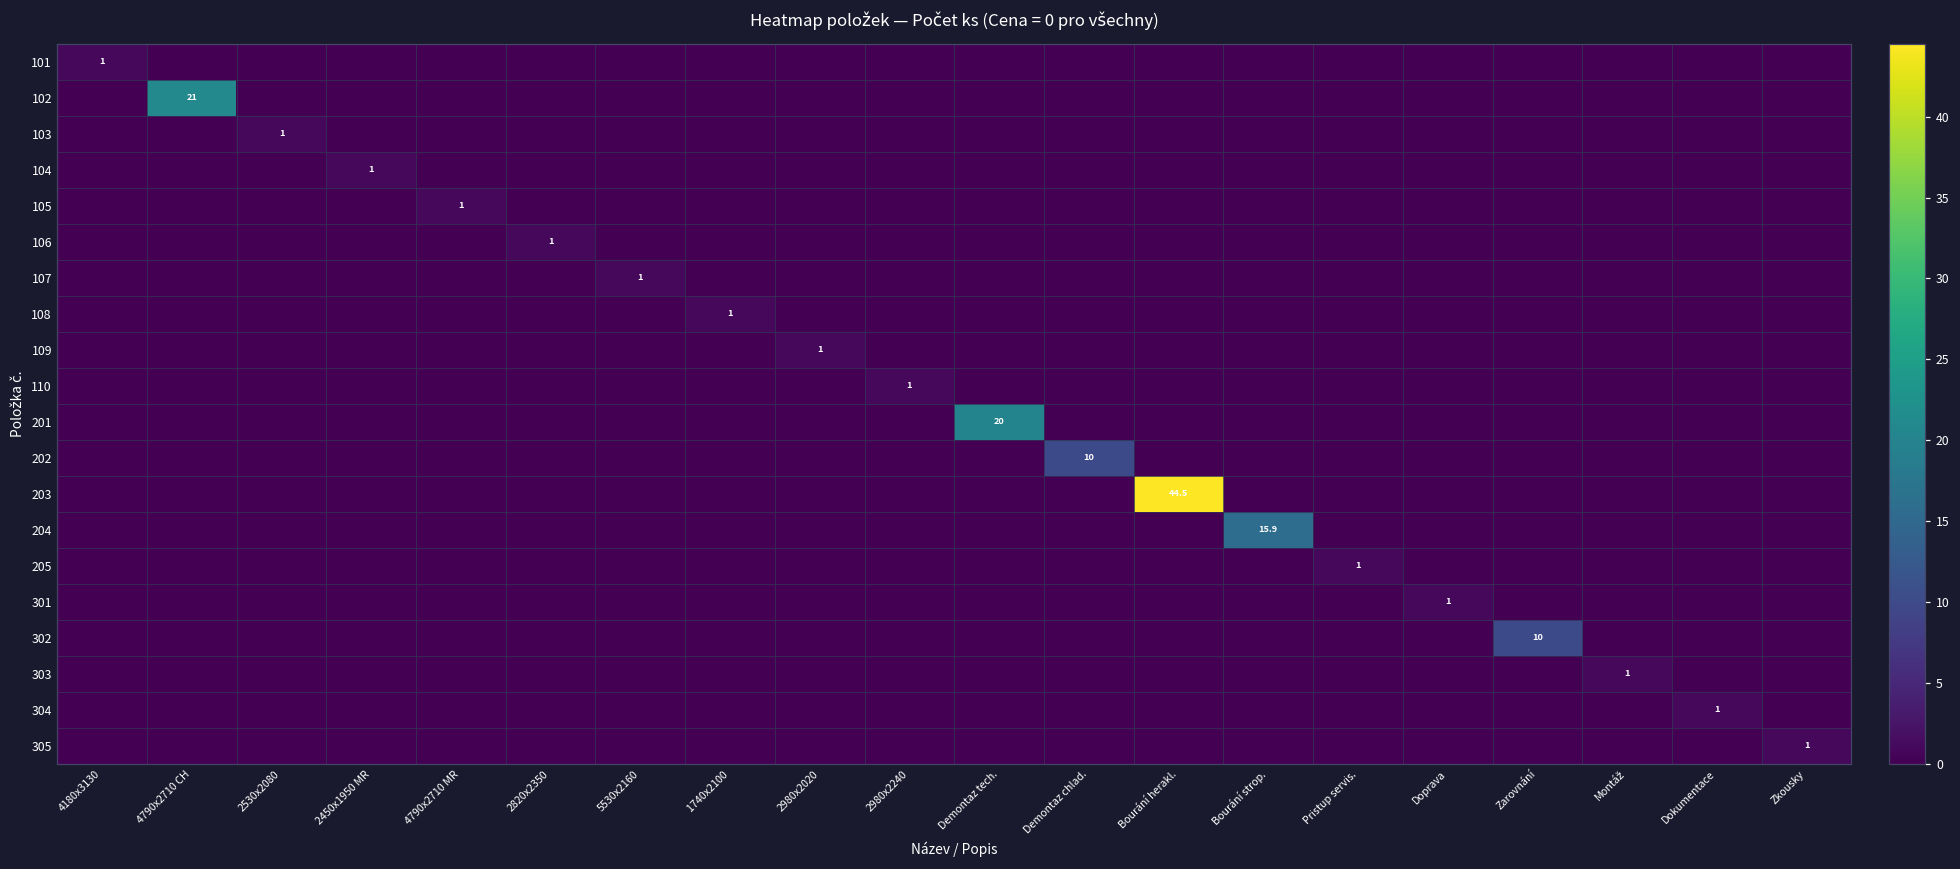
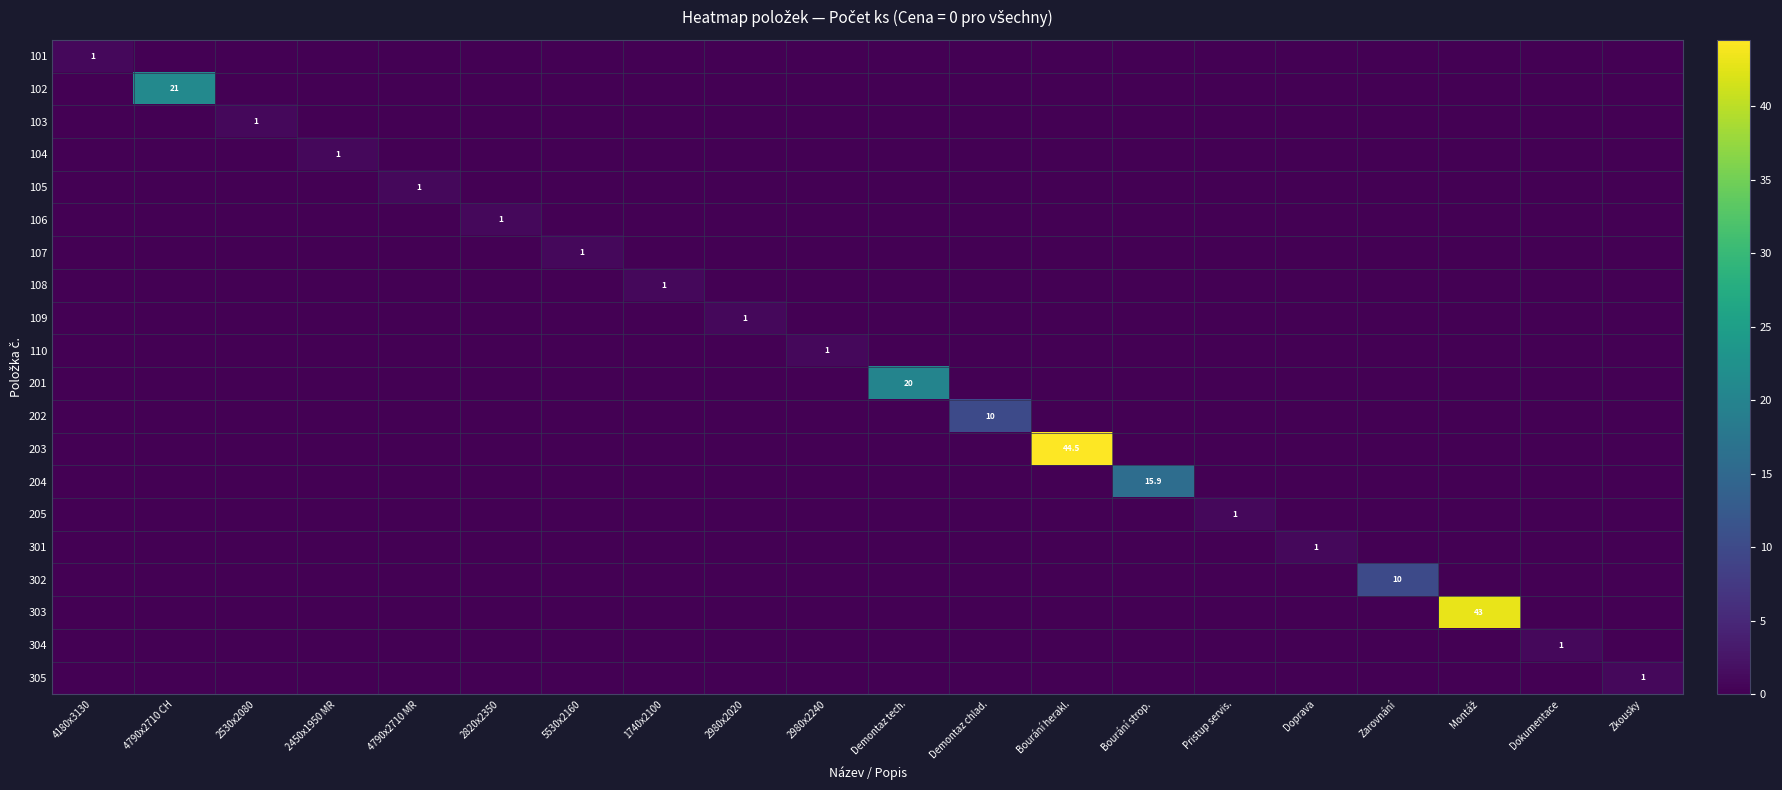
  {
    "101": {
      "4180x3130": 1
    },
    "102": {
      "4790x2710 CH": 21
    },
    "103": {
      "2530x2080": 1
    },
    "104": {
      "2450x1950 MR": 1
    },
    "105": {
      "4790x2710 MR": 1
    },
    "106": {
      "2820x2350": 1
    },
    "107": {
      "5530x2160": 1
    },
    "108": {
      "1740x2100": 1
    },
    "109": {
      "2980x2020": 1
    },
    "110": {
      "2980x2240": 1
    },
    "201": {
      "Demontaz tech.": 20
    },
    "202": {
      "Demontaz chlad.": 10
    },
    "203": {
      "Bourání herakl.": 44.5
    },
    "204": {
      "Bourání strop.": 15.9
    },
    "205": {
      "Pristup servis.": 1
    },
    "301": {
      "Doprava": 1
    },
    "302": {
      "Zarovnání": 10
    },
    "303": {
-     "Montáž": 1
+     "Montáž": 43
    },
    "304": {
      "Dokumentace": 1
    },
    "305": {
      "Zkousky": 1
    }
  }
